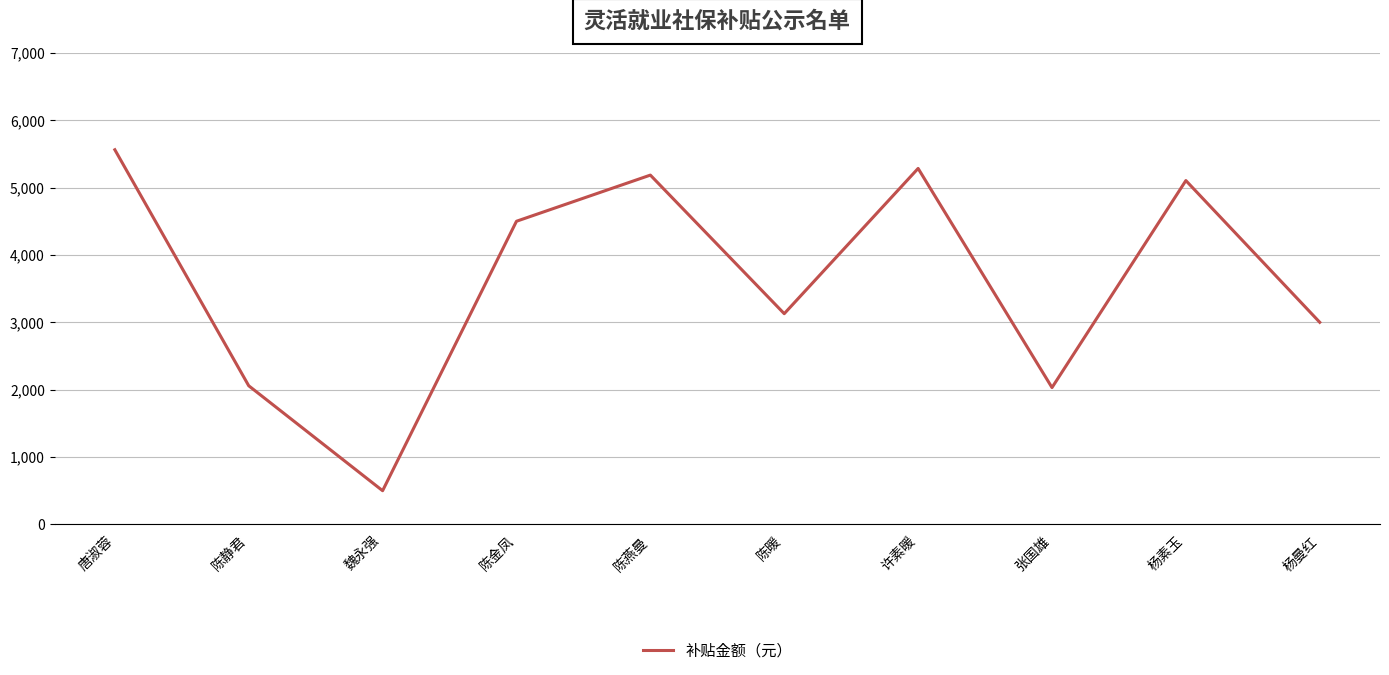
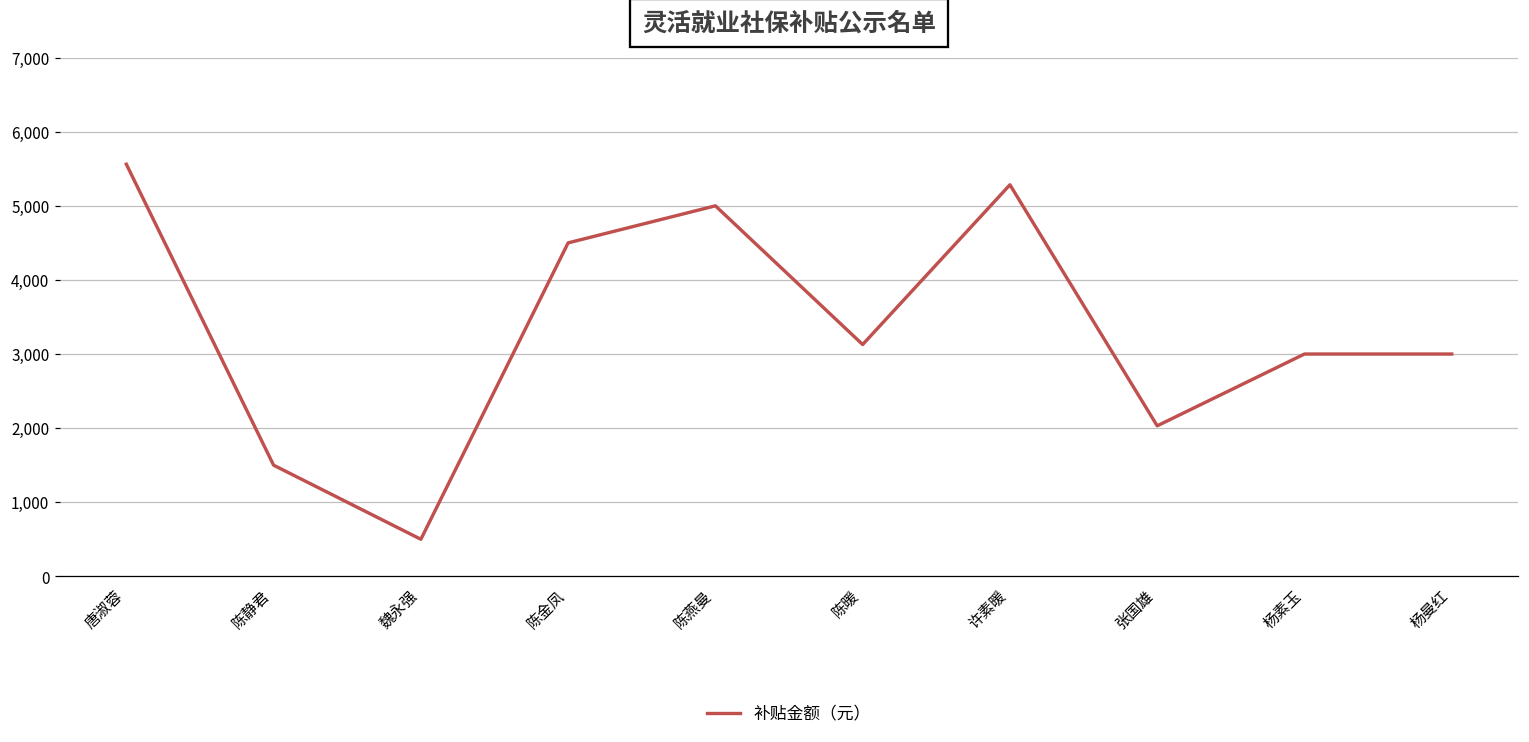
  {
    "唐淑蓉": "5,600",
-   "陈静君": "2,100",
+   "陈静君": "1,500",
    "魏永强": "500",
    "陈金凤": "4,500",
-   "陈燕曼": "5,200",
+   "陈燕曼": "5,000",
    "陈暖": "3,100",
    "许素暖": "5,300",
    "张国雄": "2,000",
-   "杨素玉": "5,100",
+   "杨素玉": "3,000",
    "杨曼红": "3,000"
  }
